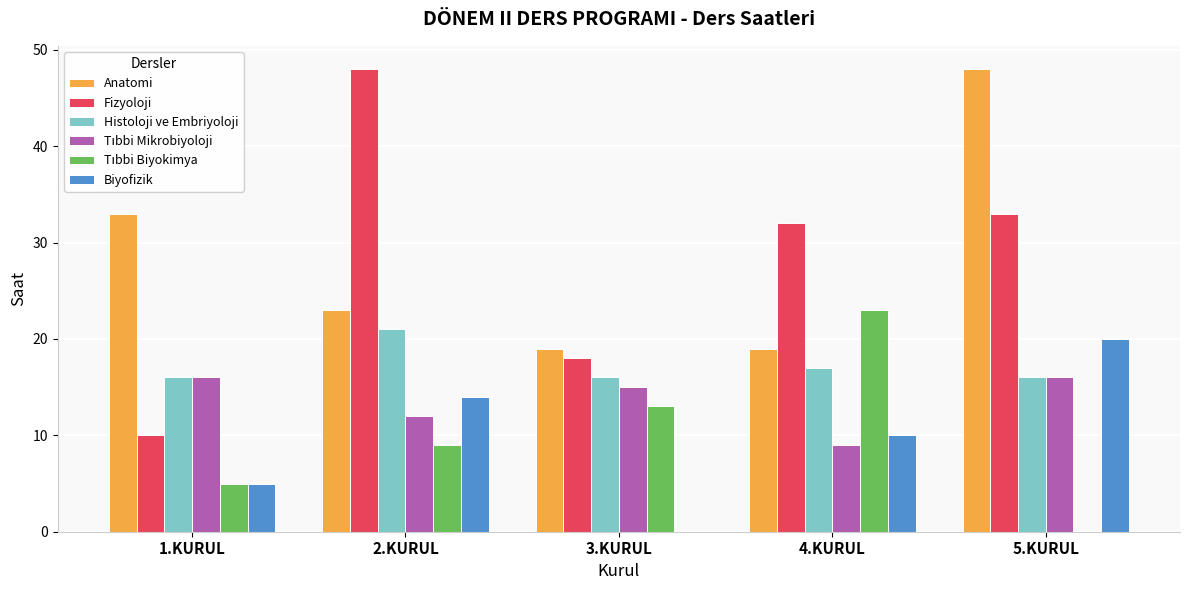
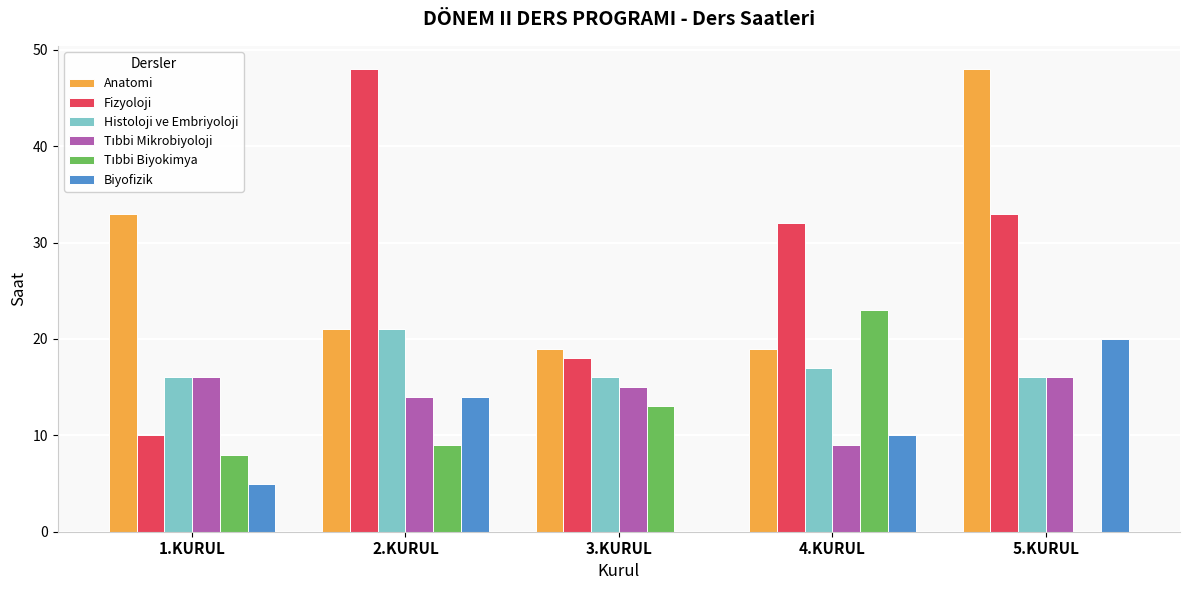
  {
    "Anatomi": {
      "1.KURUL": 33,
-     "2.KURUL": 23,
+     "2.KURUL": 21,
      "3.KURUL": 19,
      "4.KURUL": 19,
      "5.KURUL": 48
    },
    "Fizyoloji": {
      "1.KURUL": 10,
      "2.KURUL": 48,
      "3.KURUL": 18,
      "4.KURUL": 32,
      "5.KURUL": 33
    },
    "Histoloji ve Embriyoloji": {
      "1.KURUL": 16,
      "2.KURUL": 21,
      "3.KURUL": 16,
      "4.KURUL": 17,
      "5.KURUL": 16
    },
    "Tıbbi Mikrobiyoloji": {
      "1.KURUL": 16,
-     "2.KURUL": 12,
+     "2.KURUL": 14,
      "3.KURUL": 15,
      "4.KURUL": 9,
      "5.KURUL": 16
    },
    "Tıbbi Biyokimya": {
-     "1.KURUL": 5,
+     "1.KURUL": 8,
      "2.KURUL": 9,
      "3.KURUL": 13,
      "4.KURUL": 23,
      "5.KURUL": 0
    },
    "Biyofizik": {
      "1.KURUL": 5,
      "2.KURUL": 14,
      "3.KURUL": 0,
      "4.KURUL": 10,
      "5.KURUL": 20
    }
  }
